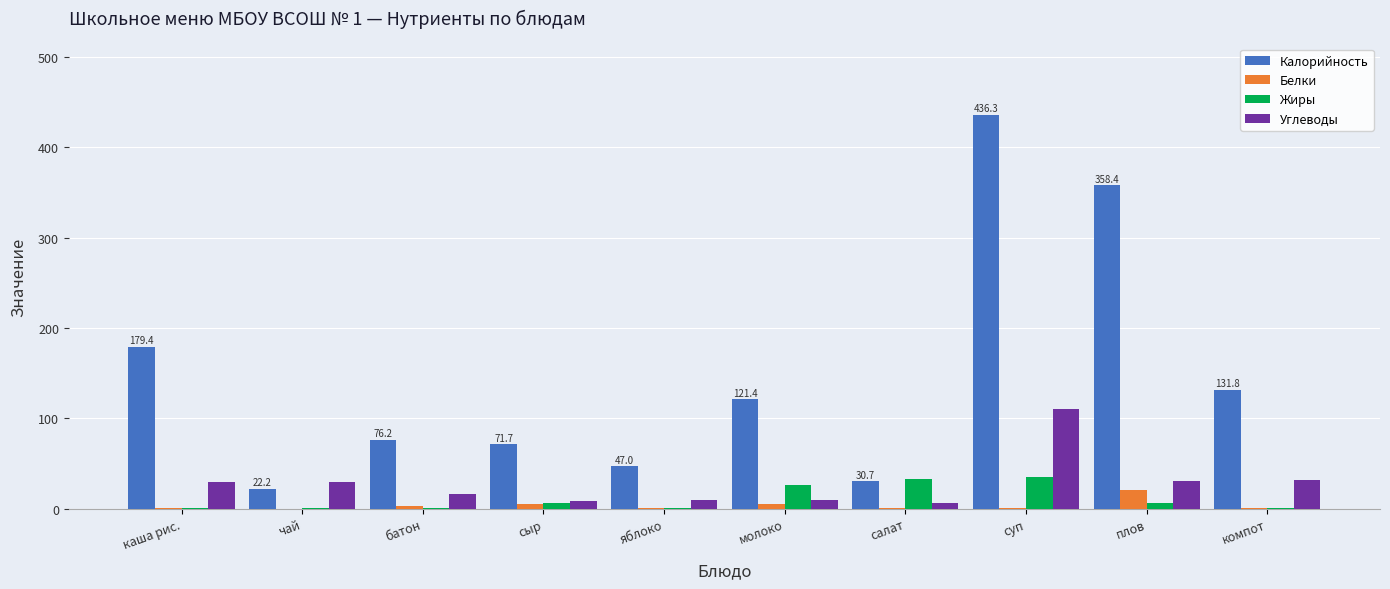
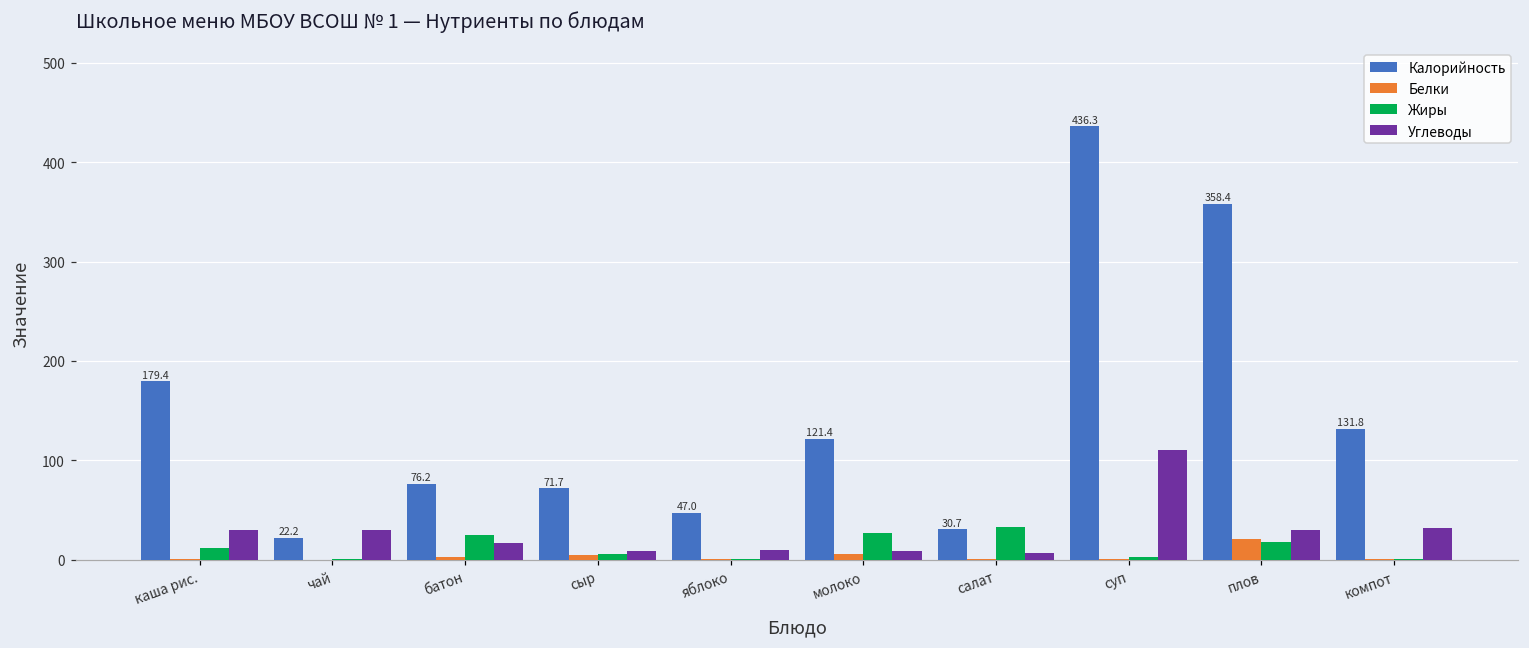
  {
    "Калорийность": {
      "каша рис.": 179.4,
      "чай": 22.2,
      "батон": 76.2,
      "сыр": 71.7,
      "яблоко": 47.0,
      "молоко": 121.4,
      "салат": 30.7,
      "суп": 436.3,
      "плов": 358.4,
      "компот": 131.8
    },
    "Белки": {
      "чай": 0,
      "сыр": 0,
      "молоко": 10,
      "плов": 20
    },
    "Жиры": {
-     "каша рис.": 0,
-     "батон": 0,
+     "каша рис.": 10,
+     "батон": 30,
      "сыр": 10,
      "молоко": 30,
      "салат": 30,
-     "суп": 30,
-     "плов": 10
+     "суп": 0,
+     "плов": 20
    },
    "Углеводы": {
      "каша рис.": 30,
      "чай": 30,
      "батон": 20,
      "сыр": 10,
      "яблоко": 10,
      "молоко": 10,
      "салат": 10,
      "суп": 110,
      "плов": 30,
      "компот": 30
    }
  }
